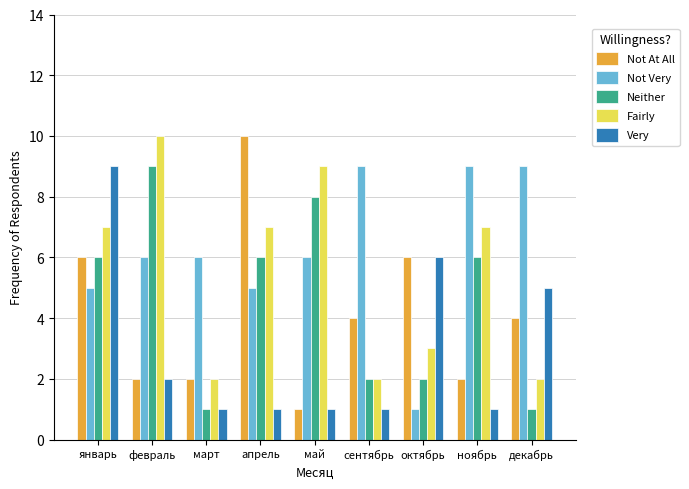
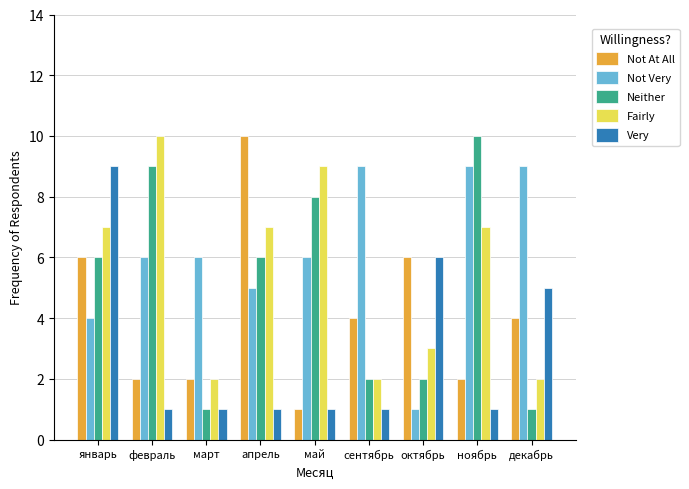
  {
    "Not At All": {
      "январь": 6,
      "февраль": 2,
      "март": 2,
      "апрель": 10,
      "май": 1,
      "сентябрь": 4,
      "октябрь": 6,
      "ноябрь": 2,
      "декабрь": 4
    },
    "Not Very": {
-     "январь": 5,
+     "январь": 4,
      "февраль": 6,
      "март": 6,
      "апрель": 5,
      "май": 6,
      "сентябрь": 9,
      "октябрь": 1,
      "ноябрь": 9,
      "декабрь": 9
    },
    "Neither": {
      "январь": 6,
      "февраль": 9,
      "март": 1,
      "апрель": 6,
      "май": 8,
      "сентябрь": 2,
      "октябрь": 2,
-     "ноябрь": 6,
+     "ноябрь": 10,
      "декабрь": 1
    },
    "Fairly": {
      "январь": 7,
      "февраль": 10,
      "март": 2,
      "апрель": 7,
      "май": 9,
      "сентябрь": 2,
      "октябрь": 3,
      "ноябрь": 7,
      "декабрь": 2
    },
    "Very": {
      "январь": 9,
-     "февраль": 2,
+     "февраль": 1,
      "март": 1,
      "апрель": 1,
      "май": 1,
      "сентябрь": 1,
      "октябрь": 6,
      "ноябрь": 1,
      "декабрь": 5
    }
  }
